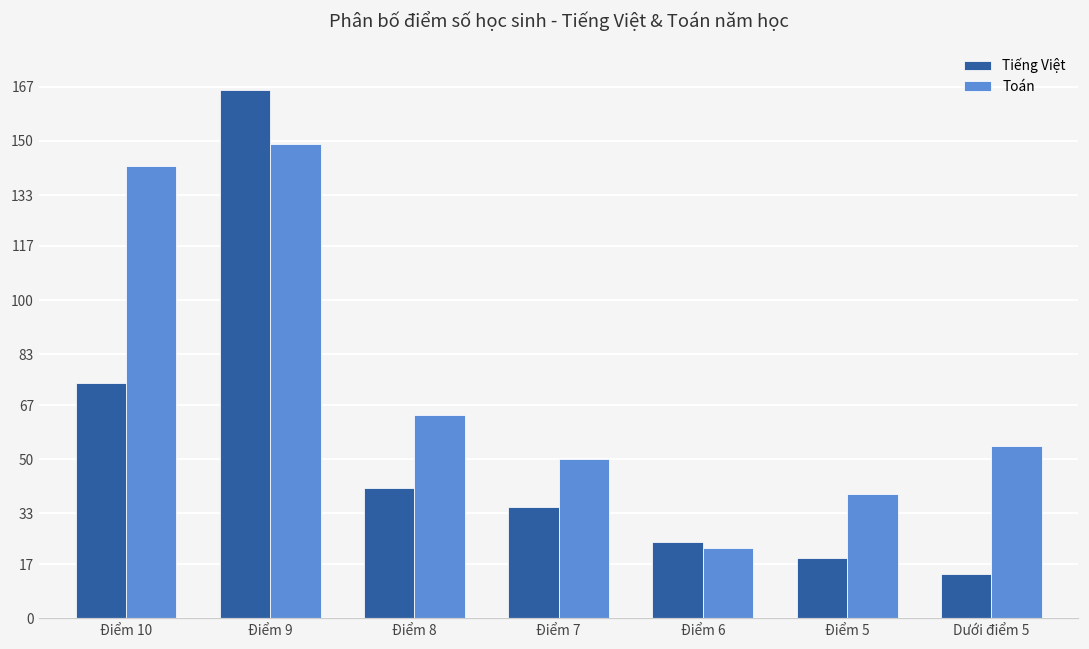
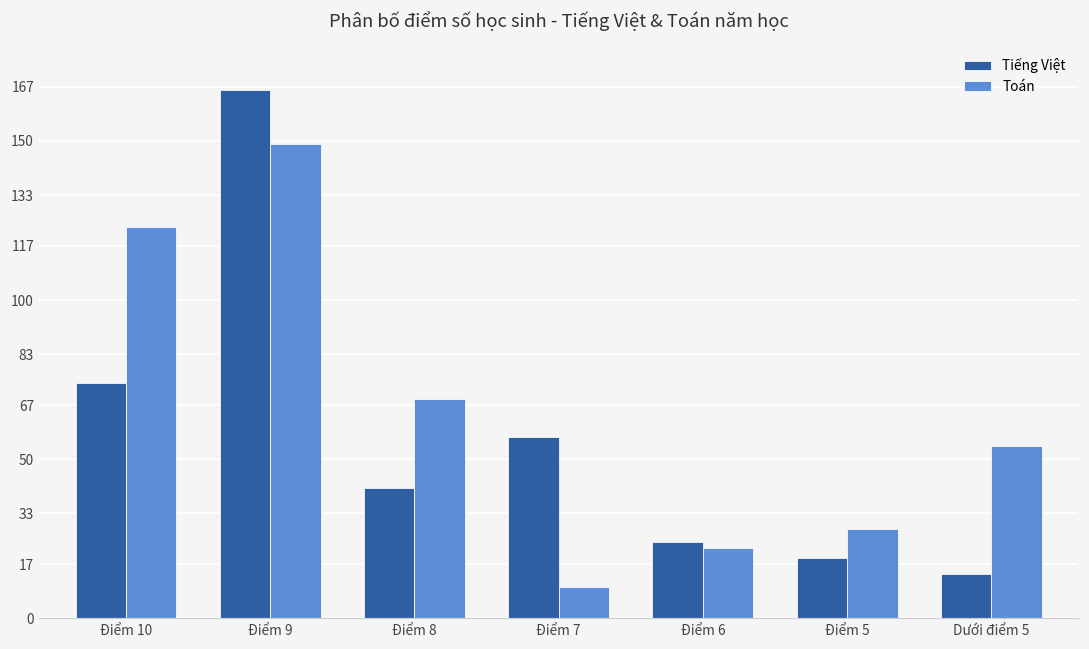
  {
    "Tiếng Việt": {
      "Điểm 10": 74,
      "Điểm 9": 166,
      "Điểm 8": 41,
-     "Điểm 7": 35,
+     "Điểm 7": 57,
      "Điểm 6": 24,
      "Điểm 5": 19,
      "Dưới điểm 5": 14
    },
    "Toán": {
-     "Điểm 10": 142,
+     "Điểm 10": 123,
      "Điểm 9": 149,
-     "Điểm 8": 64,
-     "Điểm 7": 50,
+     "Điểm 8": 69,
+     "Điểm 7": 10,
      "Điểm 6": 22,
-     "Điểm 5": 39,
+     "Điểm 5": 28,
      "Dưới điểm 5": 54
    }
  }
